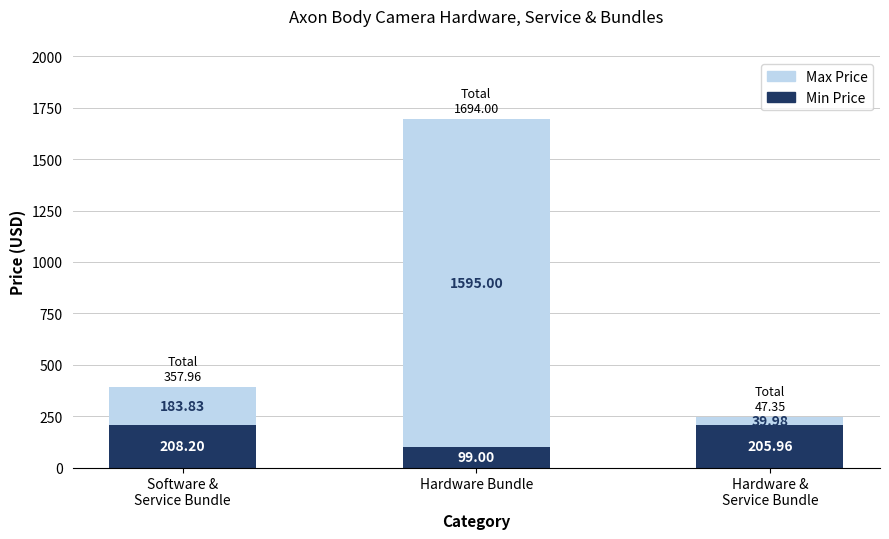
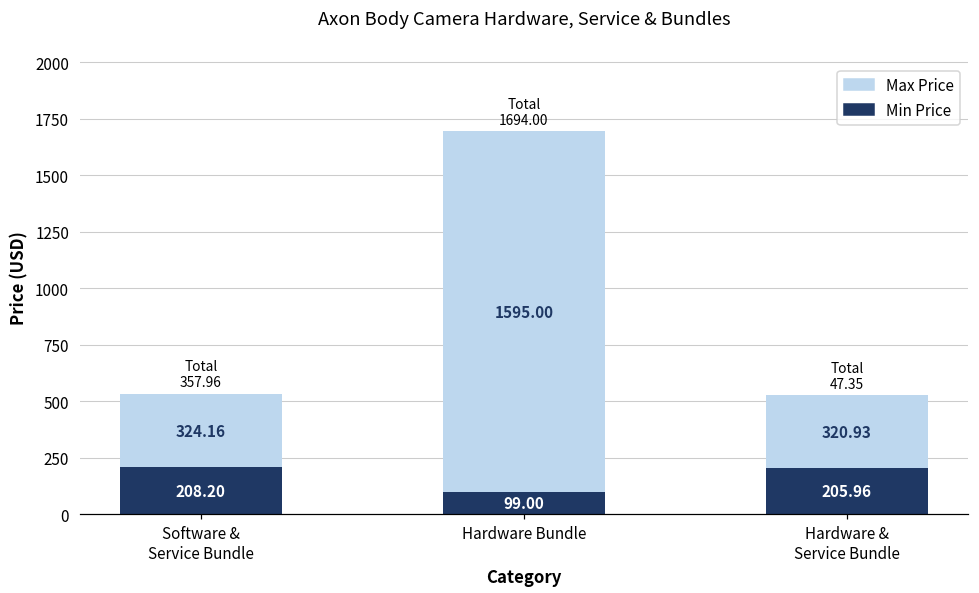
  {
    "Min Price": {
      "Software & Service Bundle": 208.20,
      "Hardware Bundle": 99.00,
      "Hardware & Service Bundle": 205.96
    },
    "Max Price": {
-     "Software & Service Bundle": 183.83,
+     "Software & Service Bundle": 324.16,
      "Hardware Bundle": 1595.00,
-     "Hardware & Service Bundle": 39.98
+     "Hardware & Service Bundle": 320.93
    }
  }
